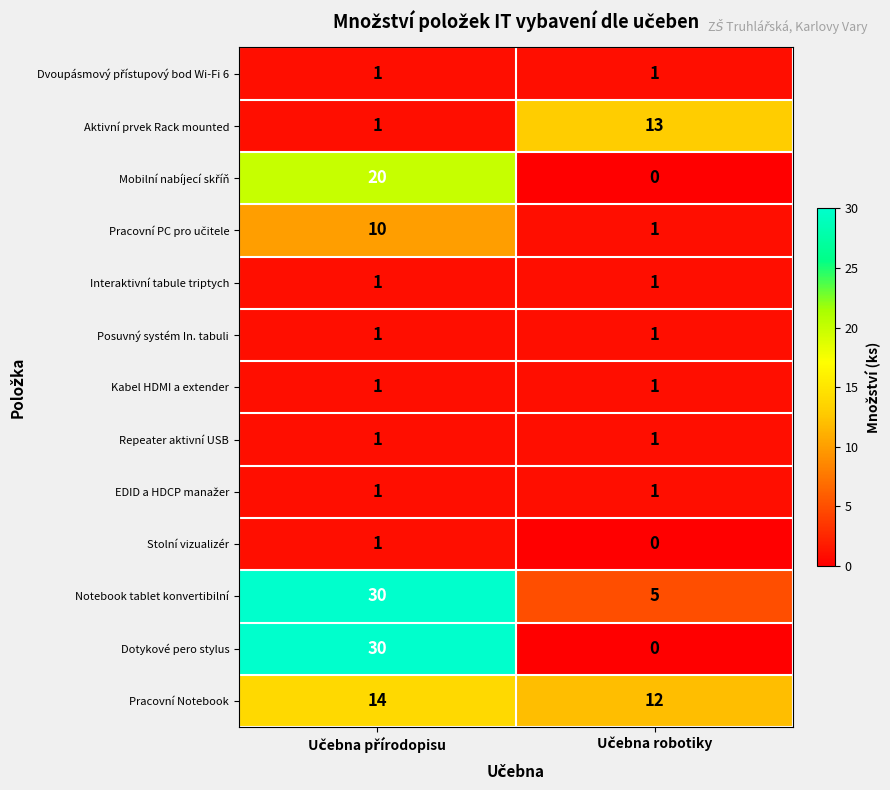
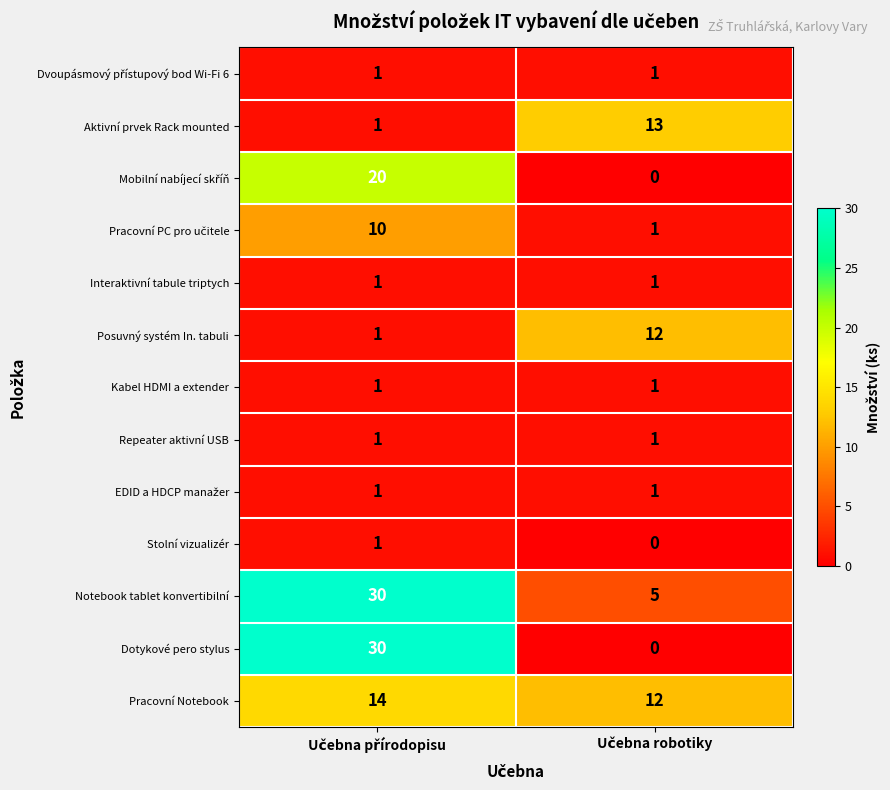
  {
    "Dvoupásmový přístupový bod Wi-Fi 6": {
      "Učebna přírodopisu": 1,
      "Učebna robotiky": 1
    },
    "Aktivní prvek Rack mounted": {
      "Učebna přírodopisu": 1,
      "Učebna robotiky": 13
    },
    "Mobilní nabíjecí skříň": {
      "Učebna přírodopisu": 20,
      "Učebna robotiky": 0
    },
    "Pracovní PC pro učitele": {
      "Učebna přírodopisu": 10,
      "Učebna robotiky": 1
    },
    "Interaktivní tabule triptych": {
      "Učebna přírodopisu": 1,
      "Učebna robotiky": 1
    },
    "Posuvný systém In. tabuli": {
      "Učebna přírodopisu": 1,
-     "Učebna robotiky": 1
+     "Učebna robotiky": 12
    },
    "Kabel HDMI a extender": {
      "Učebna přírodopisu": 1,
      "Učebna robotiky": 1
    },
    "Repeater aktivní USB": {
      "Učebna přírodopisu": 1,
      "Učebna robotiky": 1
    },
    "EDID a HDCP manažer": {
      "Učebna přírodopisu": 1,
      "Učebna robotiky": 1
    },
    "Stolní vizualizér": {
      "Učebna přírodopisu": 1,
      "Učebna robotiky": 0
    },
    "Notebook tablet konvertibilní": {
      "Učebna přírodopisu": 30,
      "Učebna robotiky": 5
    },
    "Dotykové pero stylus": {
      "Učebna přírodopisu": 30,
      "Učebna robotiky": 0
    },
    "Pracovní Notebook": {
      "Učebna přírodopisu": 14,
      "Učebna robotiky": 12
    }
  }
